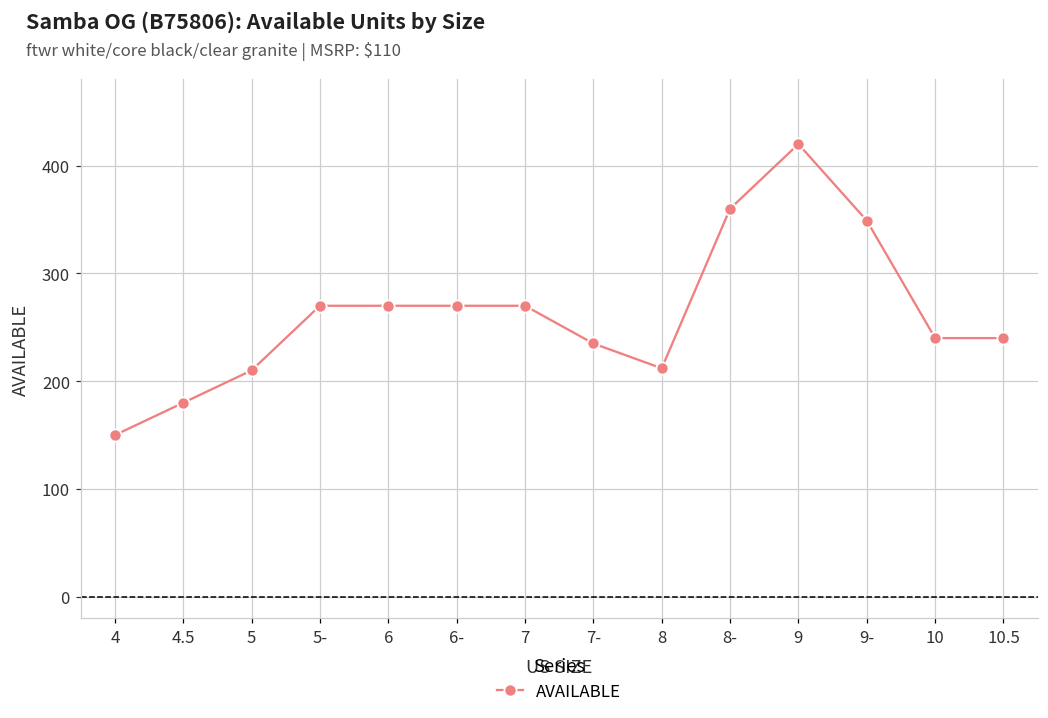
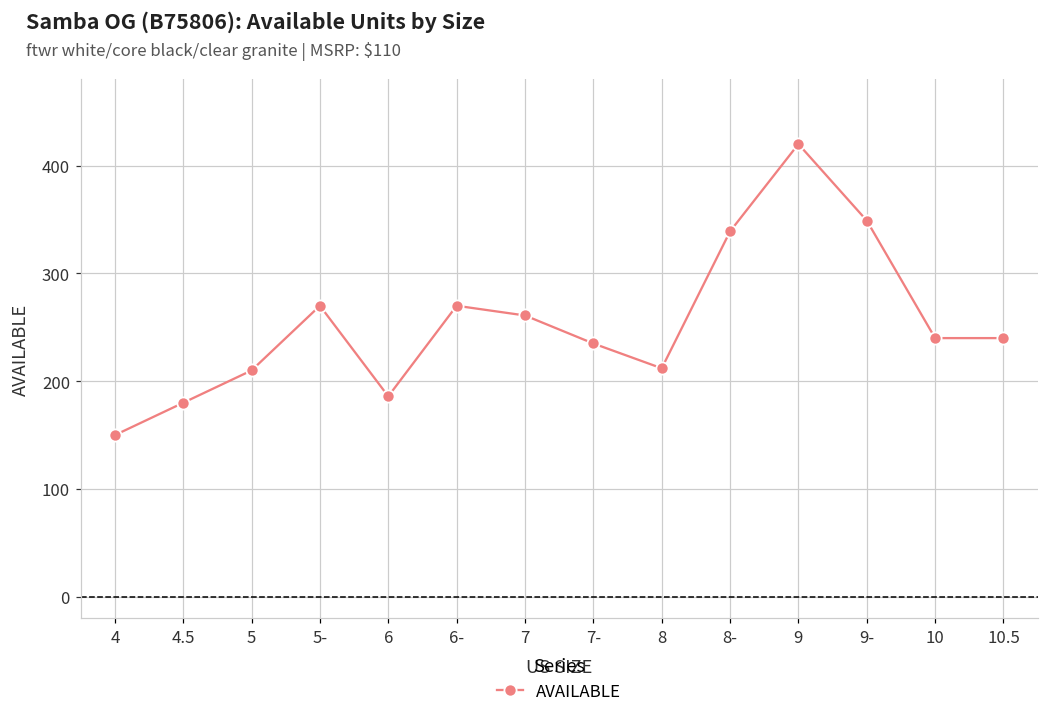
  {
    "4": 150,
    "4.5": 180,
    "5": 210,
    "5-": 270,
-   "6": 270,
+   "6": 190,
    "6-": 270,
-   "7": 270,
+   "7": 260,
    "7-": 240,
    "8": 210,
-   "8-": 360,
+   "8-": 340,
    "9": 420,
    "9-": 350,
    "10": 240,
    "10.5": 240
  }
